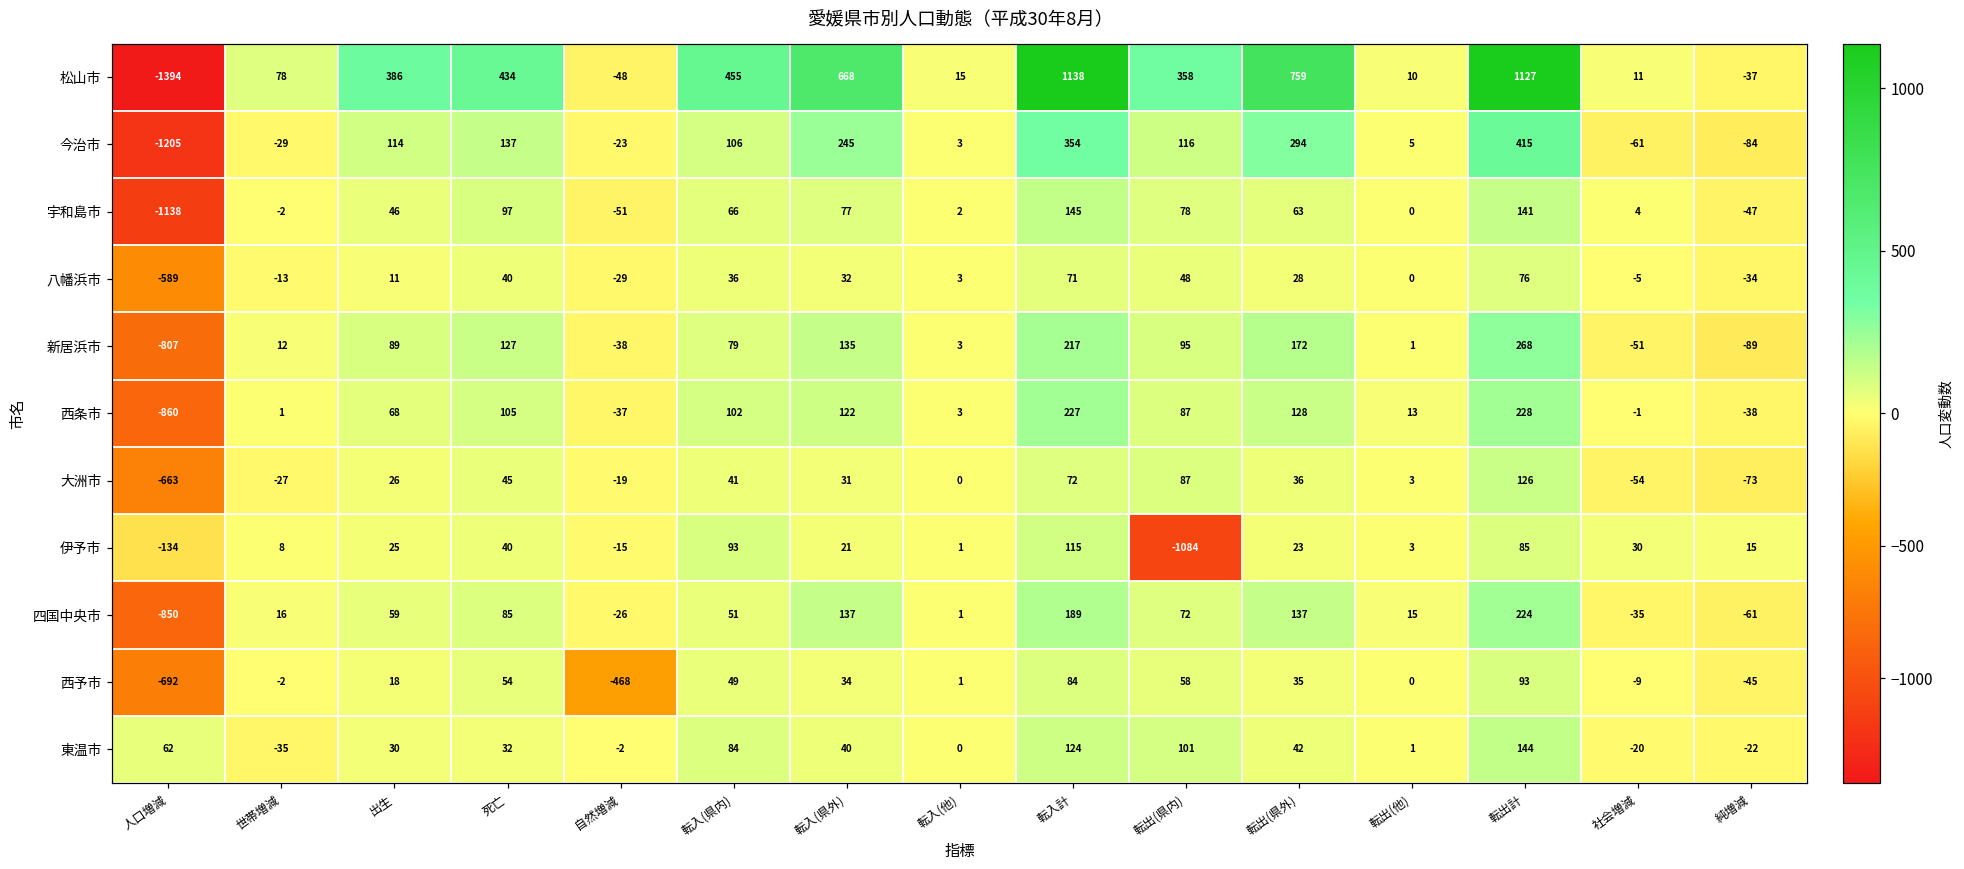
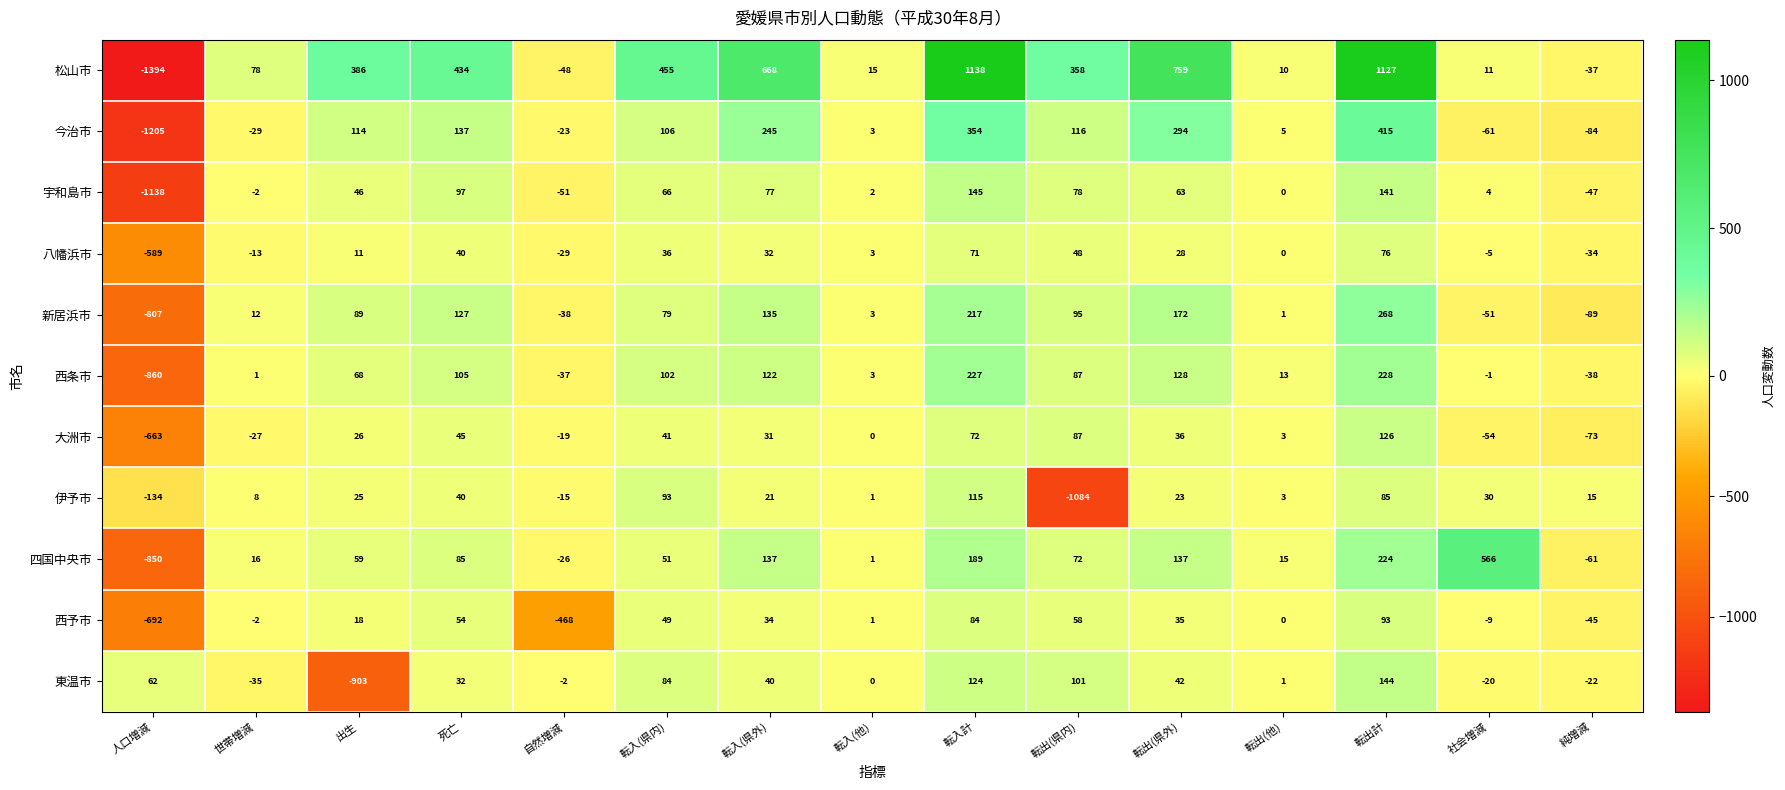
  {
    "松山市": {
      "人口増減": -1394,
      "世帯増減": 78,
      "出生": 386,
      "死亡": 434,
      "自然増減": -48,
      "転入(県内)": 455,
      "転入(県外)": 668,
      "転入(他)": 15,
      "転入計": 1138,
      "転出(県内)": 358,
      "転出(県外)": 759,
      "転出(他)": 10,
      "転出計": 1127,
      "社会増減": 11,
      "純増減": -37
    },
    "今治市": {
      "人口増減": -1205,
      "世帯増減": -29,
      "出生": 114,
      "死亡": 137,
      "自然増減": -23,
      "転入(県内)": 106,
      "転入(県外)": 245,
      "転入(他)": 3,
      "転入計": 354,
      "転出(県内)": 116,
      "転出(県外)": 294,
      "転出(他)": 5,
      "転出計": 415,
      "社会増減": -61,
      "純増減": -84
    },
    "宇和島市": {
      "人口増減": -1138,
      "世帯増減": -2,
      "出生": 46,
      "死亡": 97,
      "自然増減": -51,
      "転入(県内)": 66,
      "転入(県外)": 77,
      "転入(他)": 2,
      "転入計": 145,
      "転出(県内)": 78,
      "転出(県外)": 63,
      "転出(他)": 0,
      "転出計": 141,
      "社会増減": 4,
      "純増減": -47
    },
    "八幡浜市": {
      "人口増減": -589,
      "世帯増減": -13,
      "出生": 11,
      "死亡": 40,
      "自然増減": -29,
      "転入(県内)": 36,
      "転入(県外)": 32,
      "転入(他)": 3,
      "転入計": 71,
      "転出(県内)": 48,
      "転出(県外)": 28,
      "転出(他)": 0,
      "転出計": 76,
      "社会増減": -5,
      "純増減": -34
    },
    "新居浜市": {
      "人口増減": -807,
      "世帯増減": 12,
      "出生": 89,
      "死亡": 127,
      "自然増減": -38,
      "転入(県内)": 79,
      "転入(県外)": 135,
      "転入(他)": 3,
      "転入計": 217,
      "転出(県内)": 95,
      "転出(県外)": 172,
      "転出(他)": 1,
      "転出計": 268,
      "社会増減": -51,
      "純増減": -89
    },
    "西条市": {
      "人口増減": -860,
      "世帯増減": 1,
      "出生": 68,
      "死亡": 105,
      "自然増減": -37,
      "転入(県内)": 102,
      "転入(県外)": 122,
      "転入(他)": 3,
      "転入計": 227,
      "転出(県内)": 87,
      "転出(県外)": 128,
      "転出(他)": 13,
      "転出計": 228,
      "社会増減": -1,
      "純増減": -38
    },
    "大洲市": {
      "人口増減": -663,
      "世帯増減": -27,
      "出生": 26,
      "死亡": 45,
      "自然増減": -19,
      "転入(県内)": 41,
      "転入(県外)": 31,
      "転入(他)": 0,
      "転入計": 72,
      "転出(県内)": 87,
      "転出(県外)": 36,
      "転出(他)": 3,
      "転出計": 126,
      "社会増減": -54,
      "純増減": -73
    },
    "伊予市": {
      "人口増減": -134,
      "世帯増減": 8,
      "出生": 25,
      "死亡": 40,
      "自然増減": -15,
      "転入(県内)": 93,
      "転入(県外)": 21,
      "転入(他)": 1,
      "転入計": 115,
      "転出(県内)": -1084,
      "転出(県外)": 23,
      "転出(他)": 3,
      "転出計": 85,
      "社会増減": 30,
      "純増減": 15
    },
    "四国中央市": {
      "人口増減": -850,
      "世帯増減": 16,
      "出生": 59,
      "死亡": 85,
      "自然増減": -26,
      "転入(県内)": 51,
      "転入(県外)": 137,
      "転入(他)": 1,
      "転入計": 189,
      "転出(県内)": 72,
      "転出(県外)": 137,
      "転出(他)": 15,
      "転出計": 224,
-     "社会増減": -35,
+     "社会増減": 566,
      "純増減": -61
    },
    "西予市": {
      "人口増減": -692,
      "世帯増減": -2,
      "出生": 18,
      "死亡": 54,
      "自然増減": -468,
      "転入(県内)": 49,
      "転入(県外)": 34,
      "転入(他)": 1,
      "転入計": 84,
      "転出(県内)": 58,
      "転出(県外)": 35,
      "転出(他)": 0,
      "転出計": 93,
      "社会増減": -9,
      "純増減": -45
    },
    "東温市": {
      "人口増減": 62,
      "世帯増減": -35,
-     "出生": 30,
+     "出生": -903,
      "死亡": 32,
      "自然増減": -2,
      "転入(県内)": 84,
      "転入(県外)": 40,
      "転入(他)": 0,
      "転入計": 124,
      "転出(県内)": 101,
      "転出(県外)": 42,
      "転出(他)": 1,
      "転出計": 144,
      "社会増減": -20,
      "純増減": -22
    }
  }
